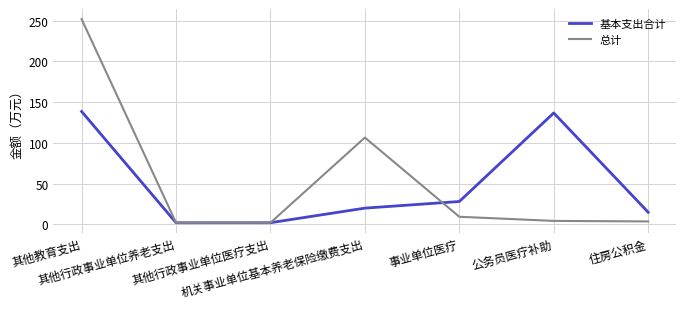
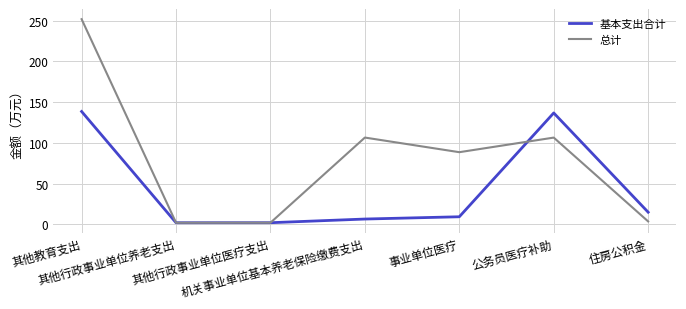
  {
    "基本支出合计": {
      "其他教育支出": 140,
-     "机关事业单位基本养老保险缴费支出": 20,
-     "事业单位医疗": 30,
+     "机关事业单位基本养老保险缴费支出": 10,
+     "事业单位医疗": 10,
      "公务员医疗补助": 140,
      "住房公积金": 10
    },
    "总计": {
      "其他教育支出": 250,
      "机关事业单位基本养老保险缴费支出": 110,
-     "事业单位医疗": 10,
-     "公务员医疗补助": 0,
+     "事业单位医疗": 90,
+     "公务员医疗补助": 110,
      "住房公积金": 0
    }
  }
